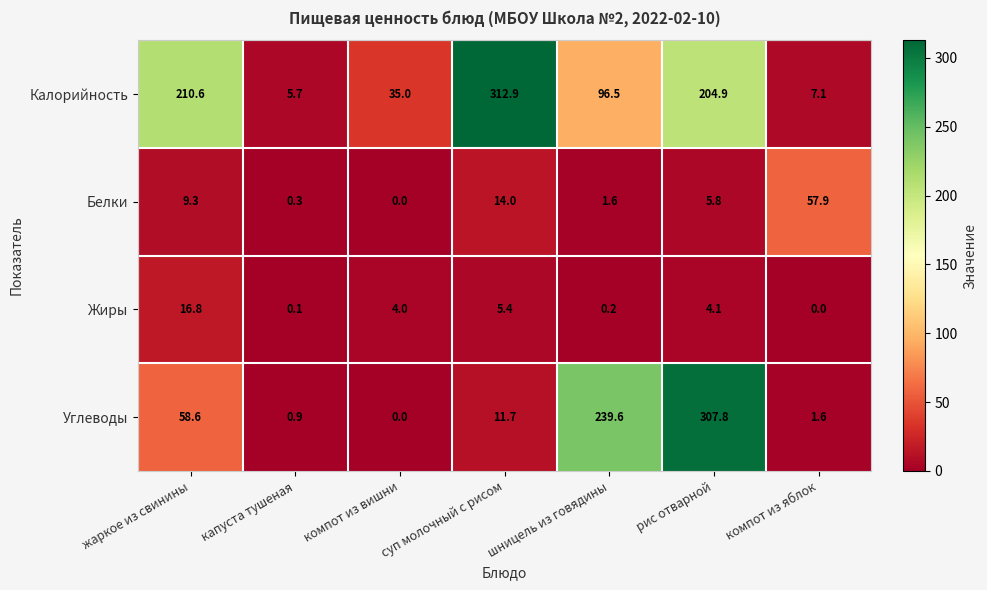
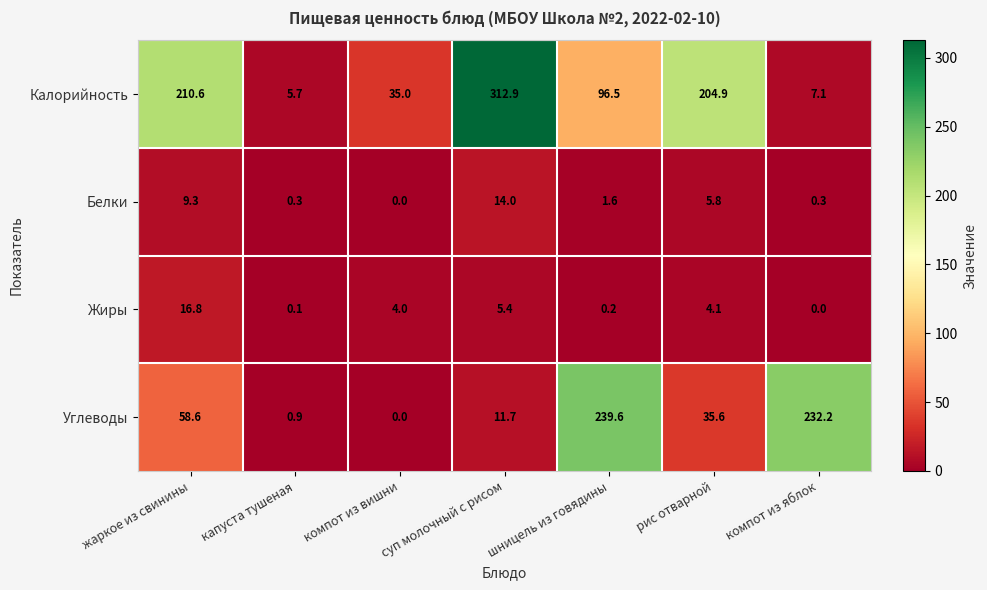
  {
    "Калорийность": {
      "жаркое из свинины": 210.6,
      "капуста тушеная": 5.7,
      "компот из вишни": 35.0,
      "суп молочный с рисом": 312.9,
      "шницель из говядины": 96.5,
      "рис отварной": 204.9,
      "компот из яблок": 7.1
    },
    "Белки": {
      "жаркое из свинины": 9.3,
      "капуста тушеная": 0.3,
      "компот из вишни": 0.0,
      "суп молочный с рисом": 14.0,
      "шницель из говядины": 1.6,
      "рис отварной": 5.8,
-     "компот из яблок": 57.9
+     "компот из яблок": 0.3
    },
    "Жиры": {
      "жаркое из свинины": 16.8,
      "капуста тушеная": 0.1,
      "компот из вишни": 4.0,
      "суп молочный с рисом": 5.4,
      "шницель из говядины": 0.2,
      "рис отварной": 4.1,
      "компот из яблок": 0.0
    },
    "Углеводы": {
      "жаркое из свинины": 58.6,
      "капуста тушеная": 0.9,
      "компот из вишни": 0.0,
      "суп молочный с рисом": 11.7,
      "шницель из говядины": 239.6,
-     "рис отварной": 307.8,
-     "компот из яблок": 1.6
+     "рис отварной": 35.6,
+     "компот из яблок": 232.2
    }
  }
